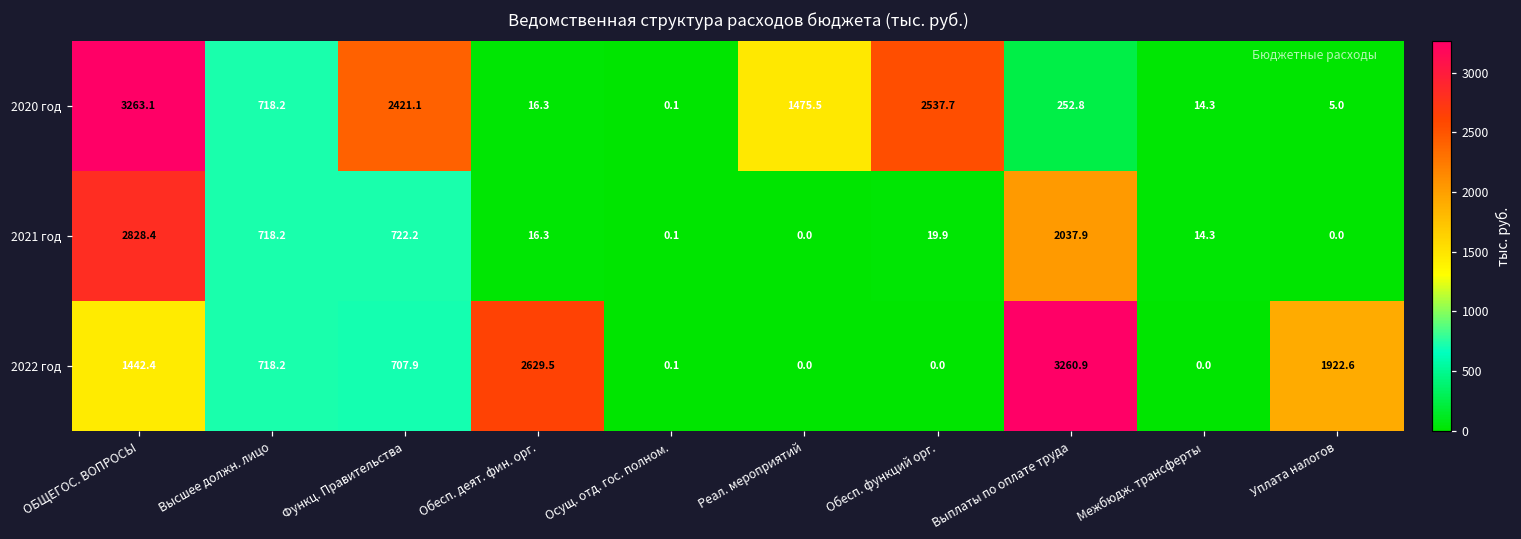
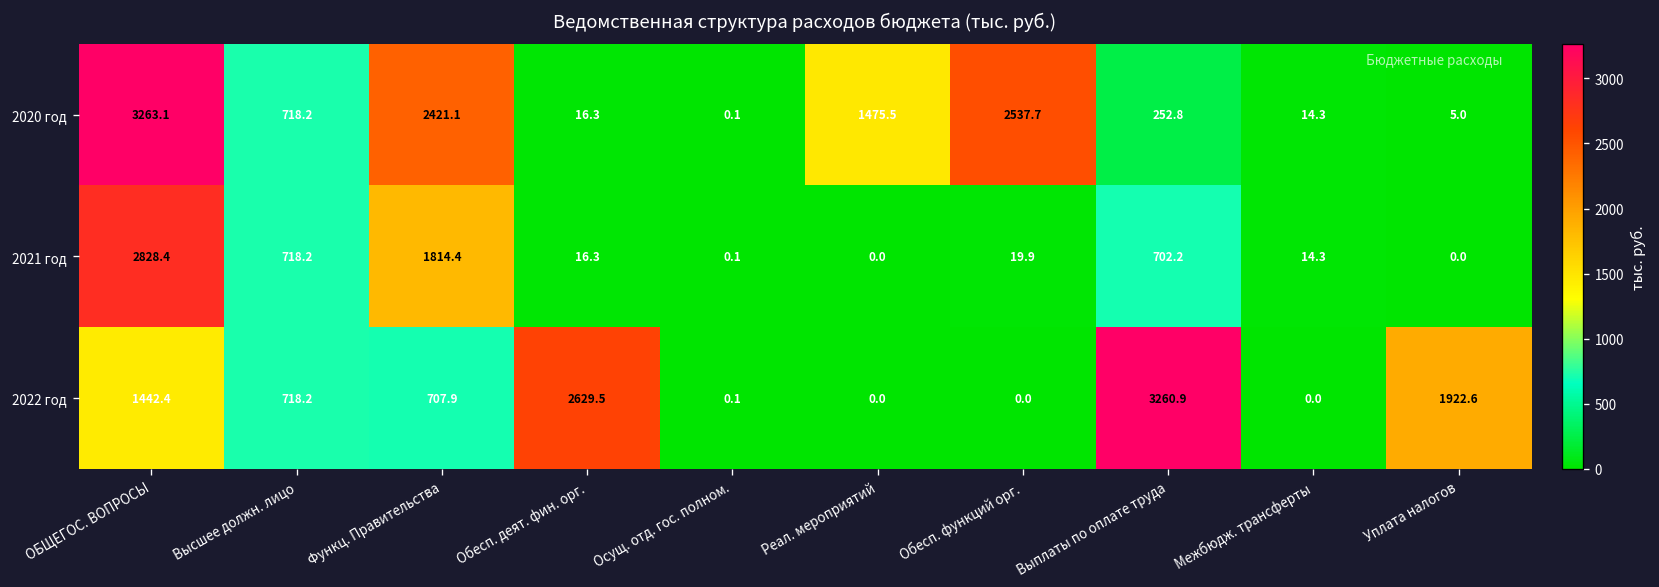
  {
    "2020 год": {
      "ОБЩЕГОС. ВОПРОСЫ": 3263.1,
      "Высшее должн. лицо": 718.2,
      "Функц. Правительства": 2421.1,
      "Обесп. деят. фин. орг.": 16.3,
      "Осущ. отд. гос. полном.": 0.1,
      "Реал. мероприятий": 1475.5,
      "Обесп. функций орг.": 2537.7,
      "Выплаты по оплате труда": 252.8,
      "Межбюдж. трансферты": 14.3
    },
    "2021 год": {
      "ОБЩЕГОС. ВОПРОСЫ": 2828.4,
      "Высшее должн. лицо": 718.2,
-     "Функц. Правительства": 722.2,
+     "Функц. Правительства": 1814.4,
      "Обесп. деят. фин. орг.": 16.3,
      "Осущ. отд. гос. полном.": 0.1,
      "Реал. мероприятий": 0.0,
      "Обесп. функций орг.": 19.9,
-     "Выплаты по оплате труда": 2037.9,
+     "Выплаты по оплате труда": 702.2,
      "Межбюдж. трансферты": 14.3,
      "Уплата налогов": 0.0
    },
    "2022 год": {
      "ОБЩЕГОС. ВОПРОСЫ": 1442.4,
      "Высшее должн. лицо": 718.2,
      "Функц. Правительства": 707.9,
      "Обесп. деят. фин. орг.": 2629.5,
      "Осущ. отд. гос. полном.": 0.1,
      "Реал. мероприятий": 0.0,
      "Обесп. функций орг.": 0.0,
      "Выплаты по оплате труда": 3260.9,
      "Межбюдж. трансферты": 0.0,
      "Уплата налогов": 1922.6
    }
  }
